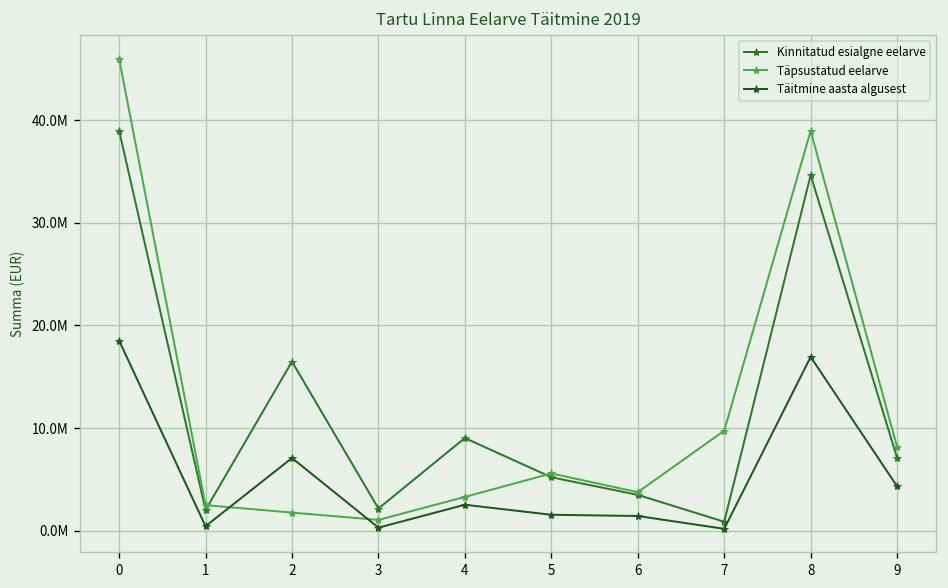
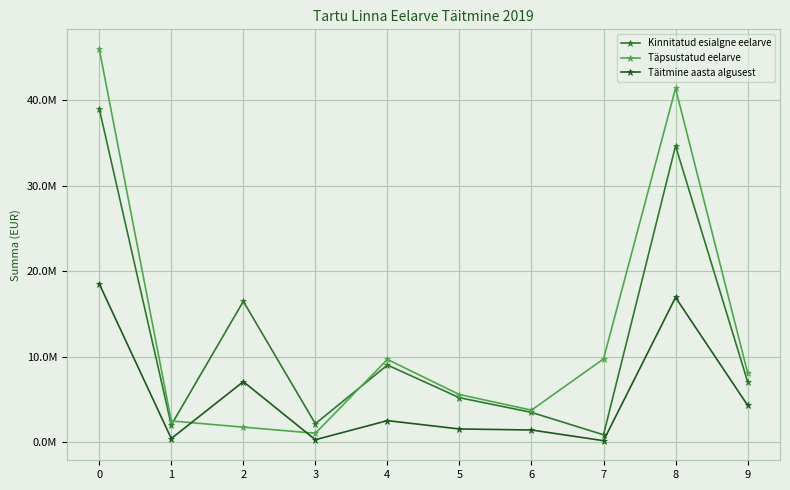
  {
    "Täpsustatud eelarve": {
      "0": 46000000,
      "1": 2000000,
      "2": 2000000,
      "3": 1000000,
-     "4": 3000000,
+     "4": 10000000,
      "5": 6000000,
      "7": 10000000,
-     "8": 39000000,
+     "8": 41000000,
      "9": 8000000
    }
  }
